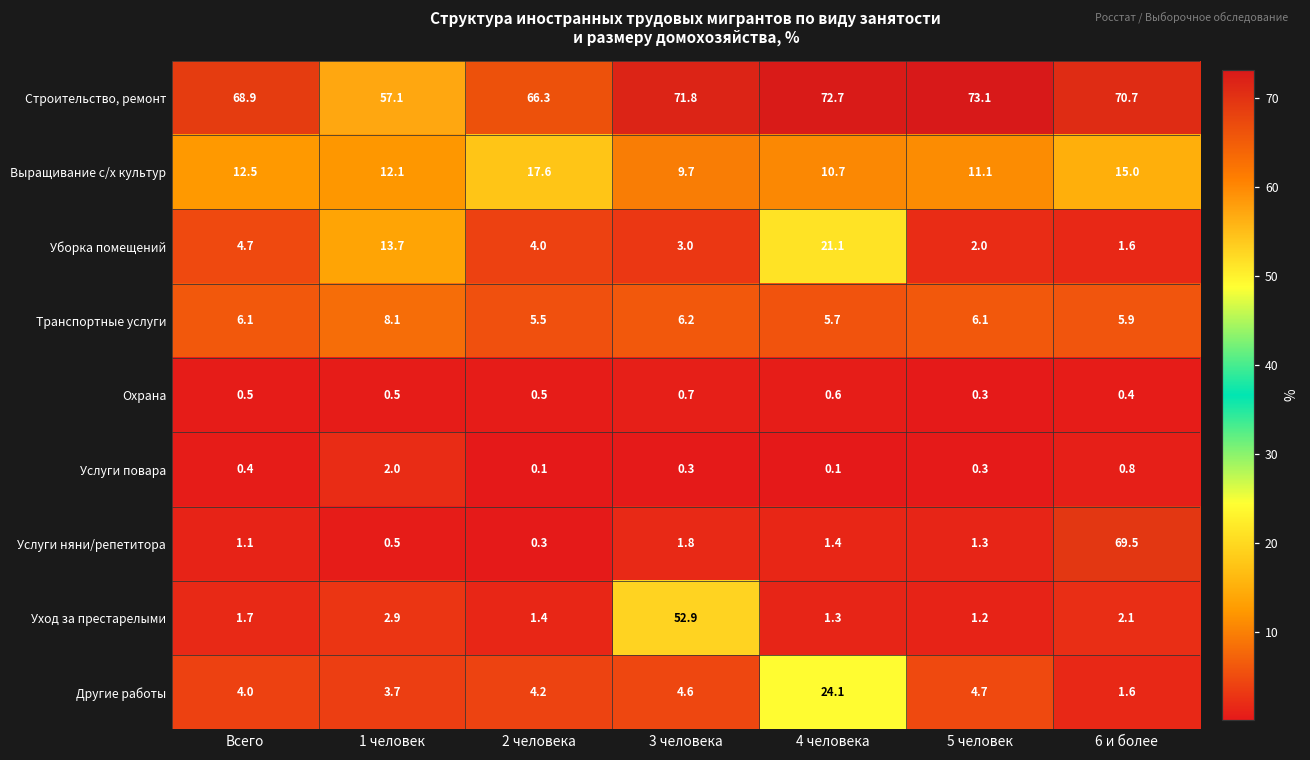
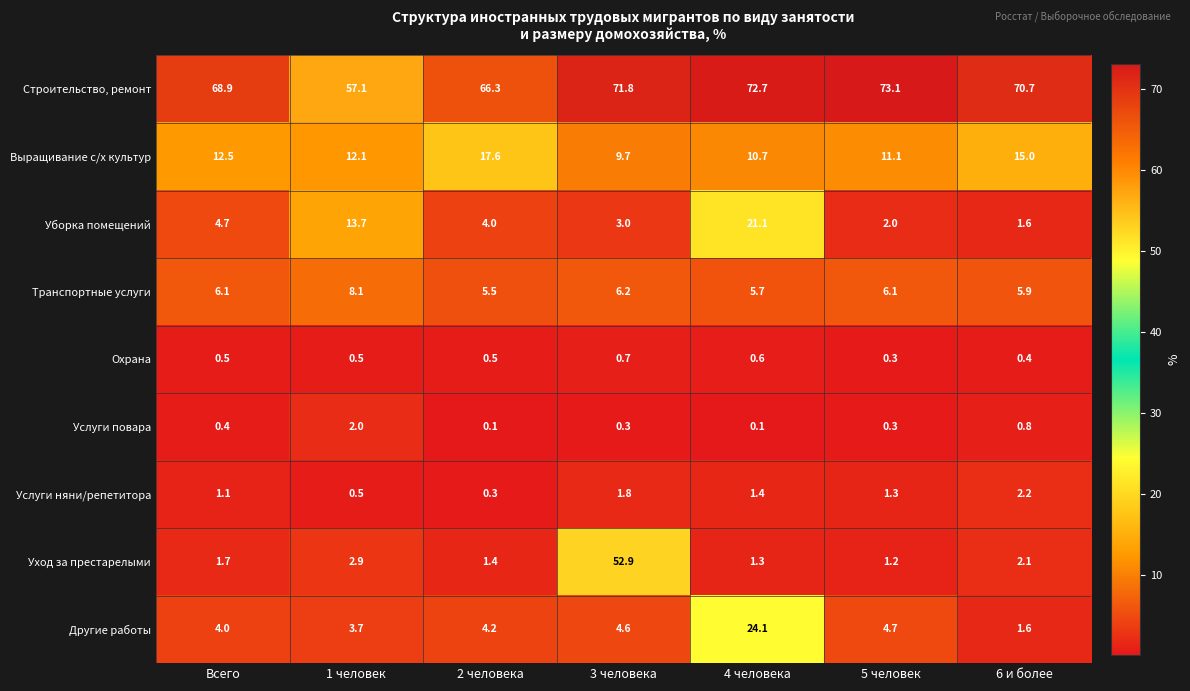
  {
    "Строительство, ремонт": {
      "Всего": 68.9,
      "1 человек": 57.1,
      "2 человека": 66.3,
      "3 человека": 71.8,
      "4 человека": 72.7,
      "5 человек": 73.1,
      "6 и более": 70.7
    },
    "Выращивание с/х культур": {
      "Всего": 12.5,
      "1 человек": 12.1,
      "2 человека": 17.6,
      "3 человека": 9.7,
      "4 человека": 10.7,
      "5 человек": 11.1,
      "6 и более": 15.0
    },
    "Уборка помещений": {
      "Всего": 4.7,
      "1 человек": 13.7,
      "2 человека": 4.0,
      "3 человека": 3.0,
      "4 человека": 21.1,
      "5 человек": 2.0,
      "6 и более": 1.6
    },
    "Транспортные услуги": {
      "Всего": 6.1,
      "1 человек": 8.1,
      "2 человека": 5.5,
      "3 человека": 6.2,
      "4 человека": 5.7,
      "5 человек": 6.1,
      "6 и более": 5.9
    },
    "Охрана": {
      "Всего": 0.5,
      "1 человек": 0.5,
      "2 человека": 0.5,
      "3 человека": 0.7,
      "4 человека": 0.6,
      "5 человек": 0.3,
      "6 и более": 0.4
    },
    "Услуги повара": {
      "Всего": 0.4,
      "1 человек": 2.0,
      "2 человека": 0.1,
      "3 человека": 0.3,
      "4 человека": 0.1,
      "5 человек": 0.3,
      "6 и более": 0.8
    },
    "Услуги няни/репетитора": {
      "Всего": 1.1,
      "1 человек": 0.5,
      "2 человека": 0.3,
      "3 человека": 1.8,
      "4 человека": 1.4,
      "5 человек": 1.3,
-     "6 и более": 69.5
+     "6 и более": 2.2
    },
    "Уход за престарелыми": {
      "Всего": 1.7,
      "1 человек": 2.9,
      "2 человека": 1.4,
      "3 человека": 52.9,
      "4 человека": 1.3,
      "5 человек": 1.2,
      "6 и более": 2.1
    },
    "Другие работы": {
      "Всего": 4.0,
      "1 человек": 3.7,
      "2 человека": 4.2,
      "3 человека": 4.6,
      "4 человека": 24.1,
      "5 человек": 4.7,
      "6 и более": 1.6
    }
  }
